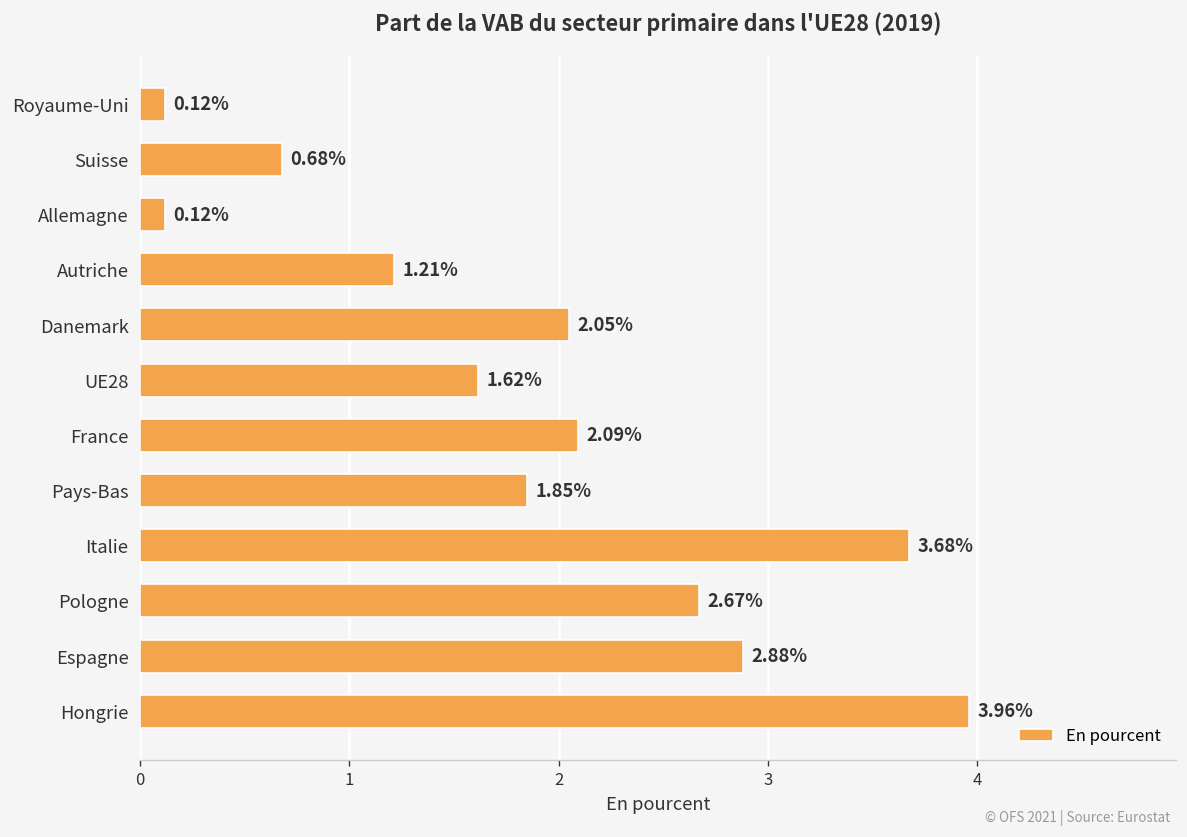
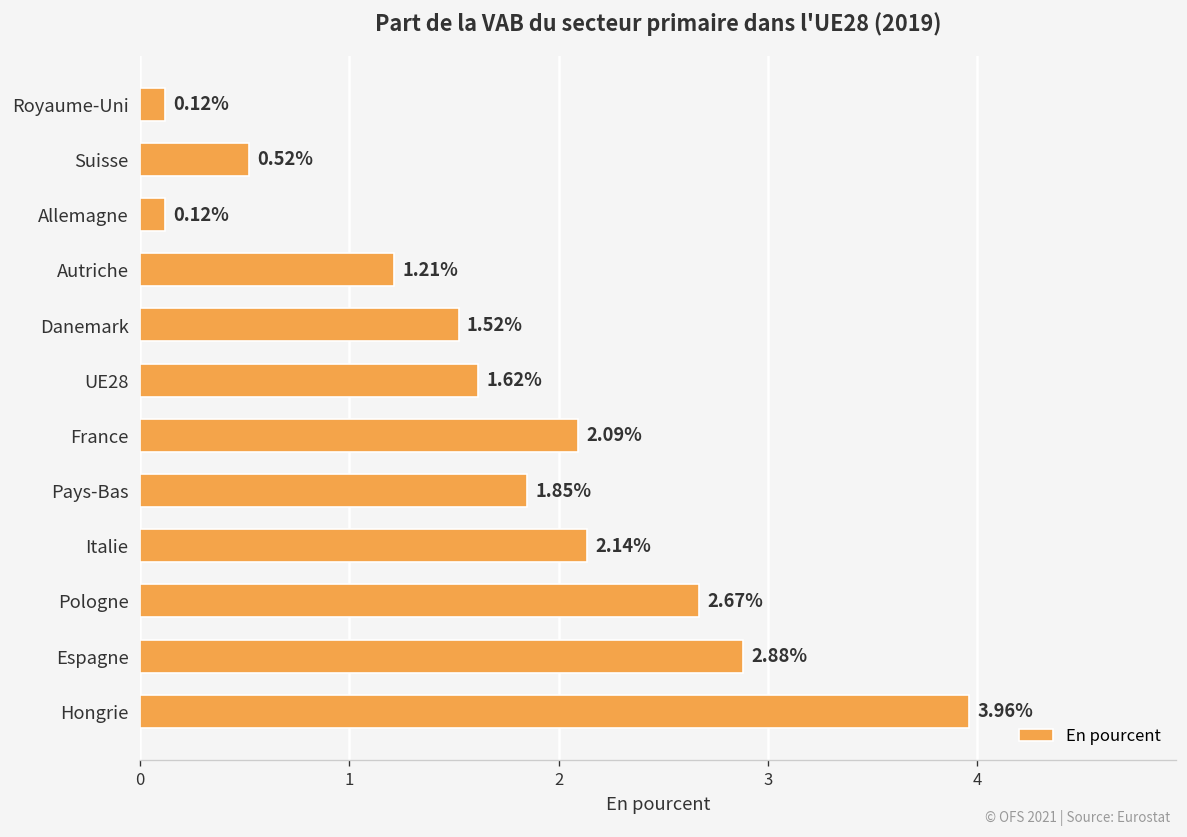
  {
    "Royaume-Uni": "0.12%",
-   "Suisse": "0.68%",
+   "Suisse": "0.52%",
    "Allemagne": "0.12%",
    "Autriche": "1.21%",
-   "Danemark": "2.05%",
+   "Danemark": "1.52%",
    "UE28": "1.62%",
    "France": "2.09%",
    "Pays-Bas": "1.85%",
-   "Italie": "3.68%",
+   "Italie": "2.14%",
    "Pologne": "2.67%",
    "Espagne": "2.88%",
    "Hongrie": "3.96%"
  }
